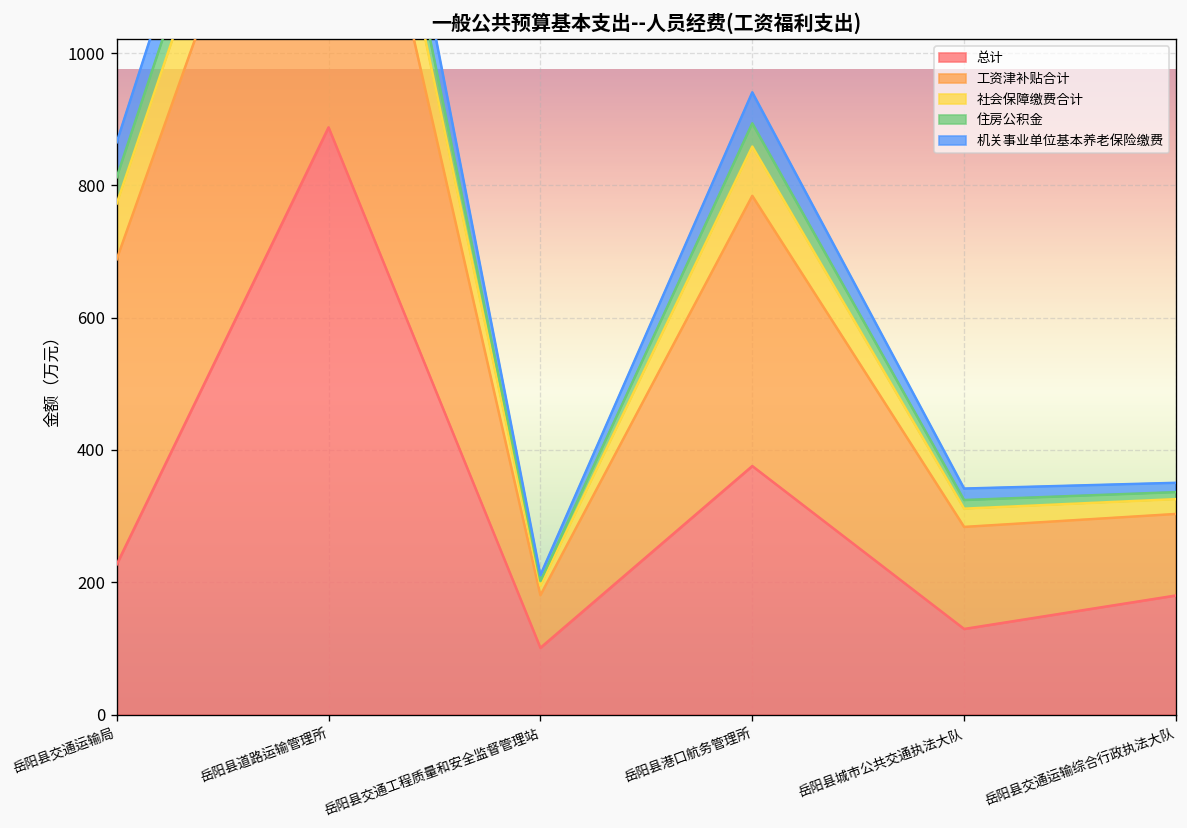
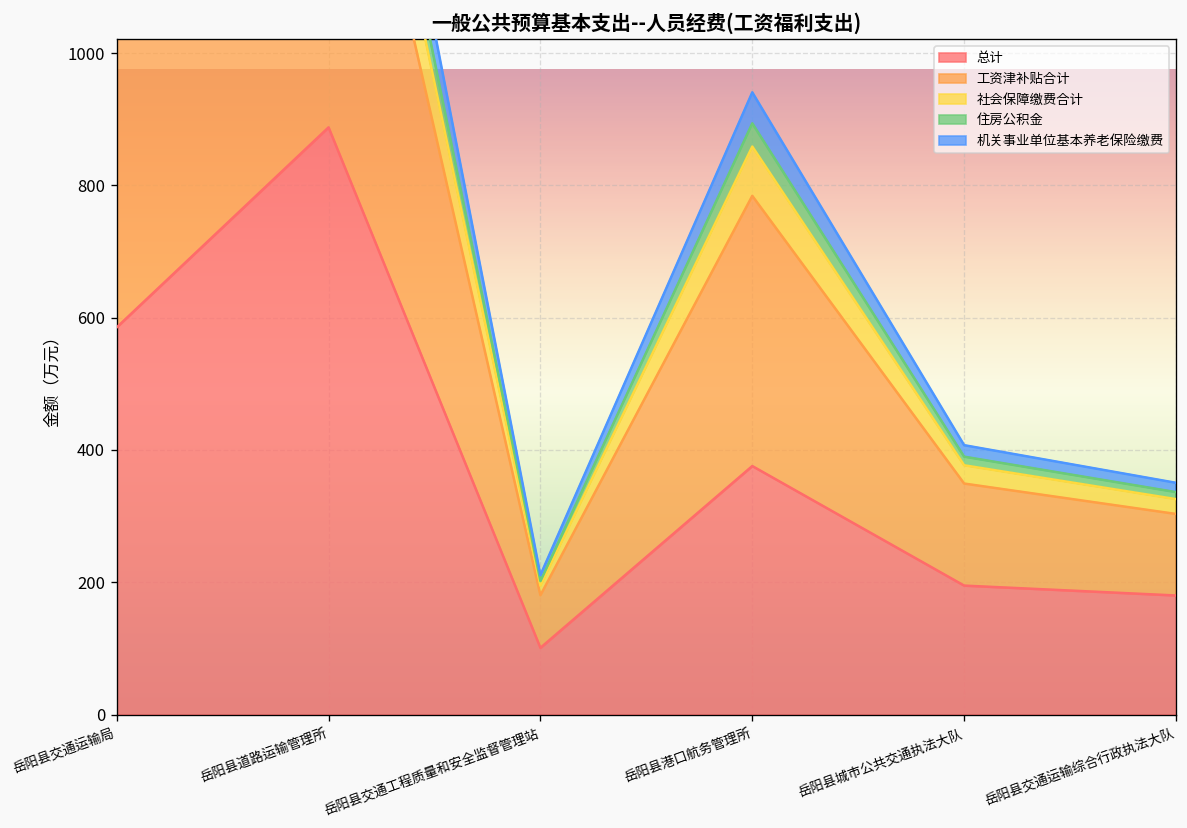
  {
    "总计": {
-     "岳阳县交通运输局": 230,
+     "岳阳县交通运输局": 590,
      "岳阳县道路运输管理所": 890,
      "岳阳县交通工程质量和安全监督管理站": 100,
      "岳阳县港口航务管理所": 380,
-     "岳阳县城市公共交通执法大队": 130,
+     "岳阳县城市公共交通执法大队": 190,
      "岳阳县交通运输综合行政执法大队": 180
    },
    "住房公积金": {
      "岳阳县交通工程质量和安全监督管理站": 10,
      "岳阳县港口航务管理所": 40,
      "岳阳县城市公共交通执法大队": 10,
      "岳阳县交通运输综合行政执法大队": 10
    },
    "机关事业单位基本养老保险缴费": {
      "岳阳县交通工程质量和安全监督管理站": 10,
      "岳阳县港口航务管理所": 50,
      "岳阳县城市公共交通执法大队": 20,
      "岳阳县交通运输综合行政执法大队": 10
    }
  }
